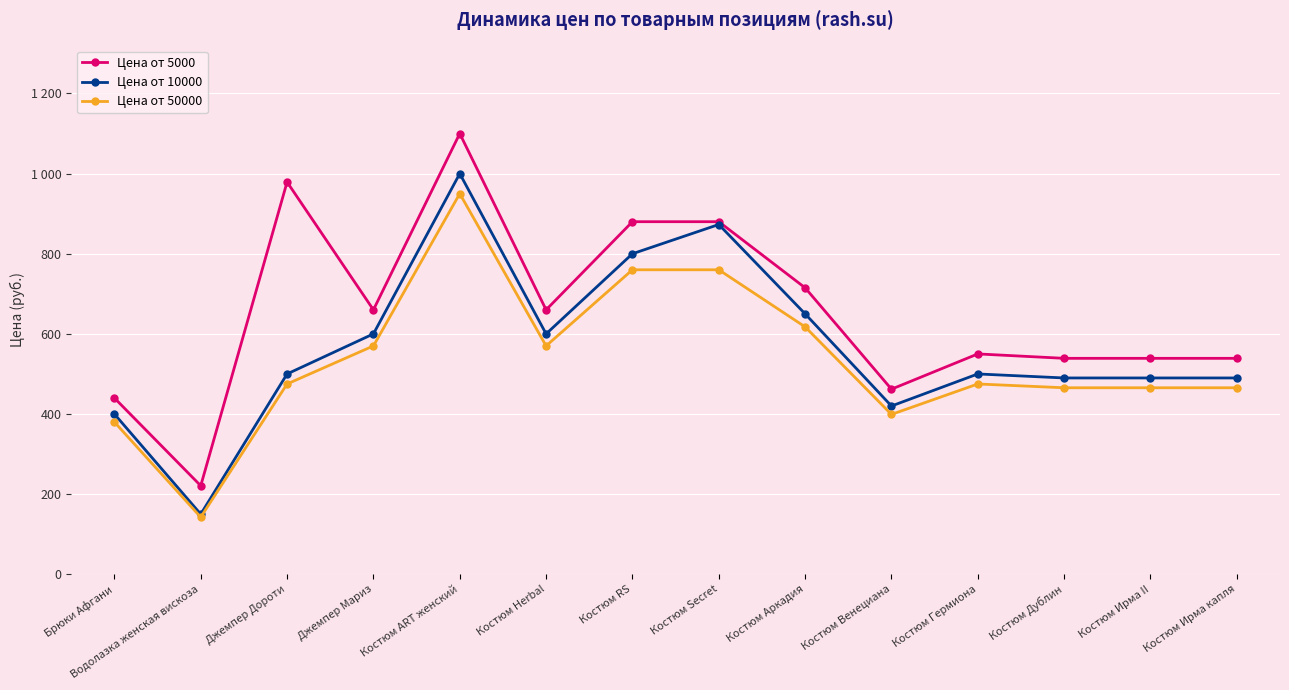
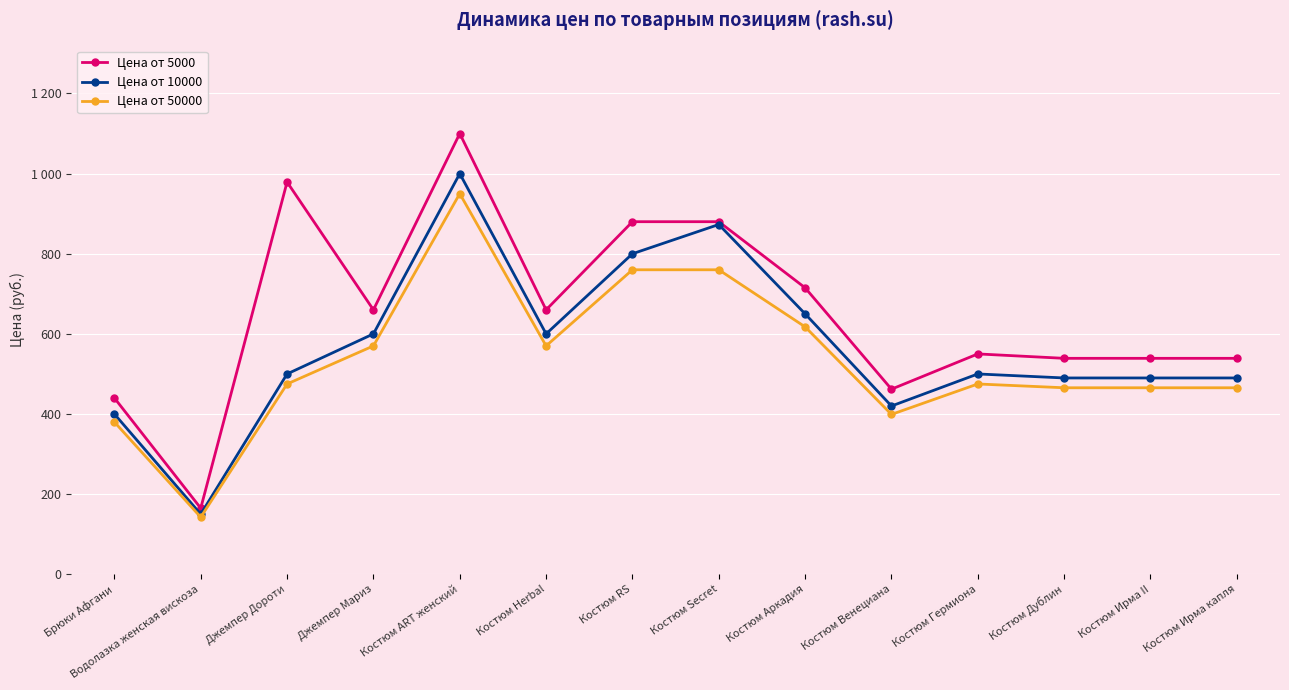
  {
    "Цена от 5000": {
      "Брюки Афгани": 440,
-     "Водолазка женская вискоза": 220,
+     "Водолазка женская вискоза": 170,
      "Джемпер Дороти": 980,
      "Джемпер Мариз": 660,
      "Костюм ART женский": 1100,
      "Костюм Herbal": 660,
      "Костюм RS": 880,
      "Костюм Secret": 880,
      "Костюм Аркадия": 720,
      "Костюм Венециана": 460,
      "Костюм Гермиона": 550,
      "Костюм Дублин": 540,
      "Костюм Ирма II": 540,
      "Костюм Ирма капля": 540
    },
    "Цена от 10000": {
      "Брюки Афгани": 400,
      "Водолазка женская вискоза": 150,
      "Джемпер Дороти": 500,
      "Джемпер Мариз": 600,
      "Костюм ART женский": 1000,
      "Костюм Herbal": 600,
      "Костюм RS": 800,
      "Костюм Secret": 870,
      "Костюм Аркадия": 650,
      "Костюм Венециана": 420,
      "Костюм Гермиона": 500,
      "Костюм Дублин": 490,
      "Костюм Ирма II": 490,
      "Костюм Ирма капля": 490
    },
    "Цена от 50000": {
      "Брюки Афгани": 380,
      "Водолазка женская вискоза": 140,
      "Джемпер Дороти": 480,
      "Джемпер Мариз": 570,
      "Костюм ART женский": 950,
      "Костюм Herbal": 570,
      "Костюм RS": 760,
      "Костюм Secret": 760,
      "Костюм Аркадия": 620,
      "Костюм Венециана": 400,
      "Костюм Гермиона": 480,
      "Костюм Дублин": 470,
      "Костюм Ирма II": 470,
      "Костюм Ирма капля": 470
    }
  }
